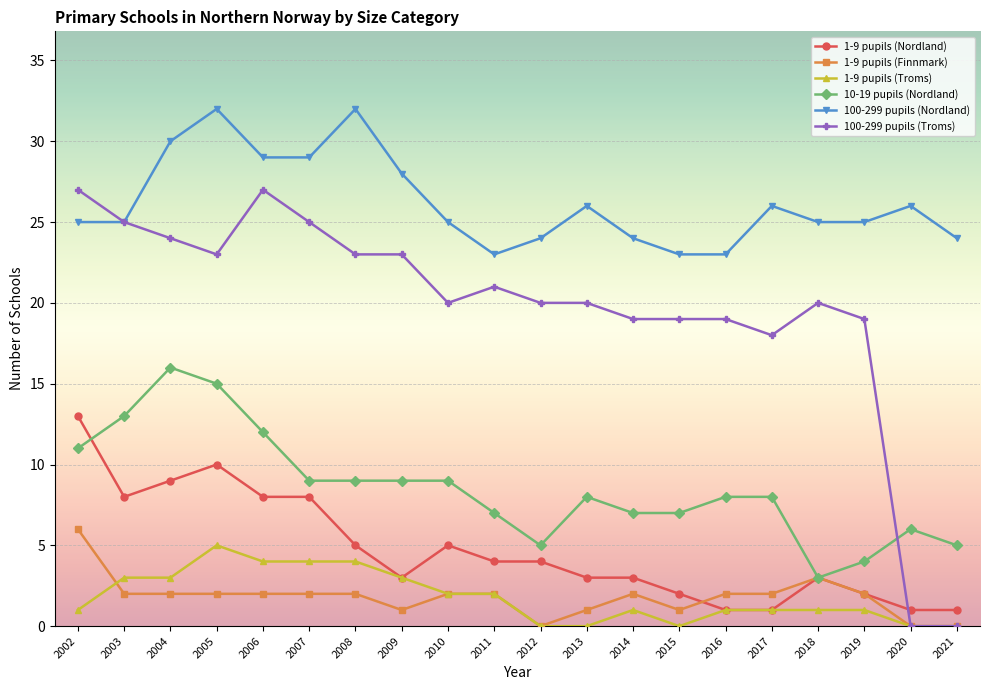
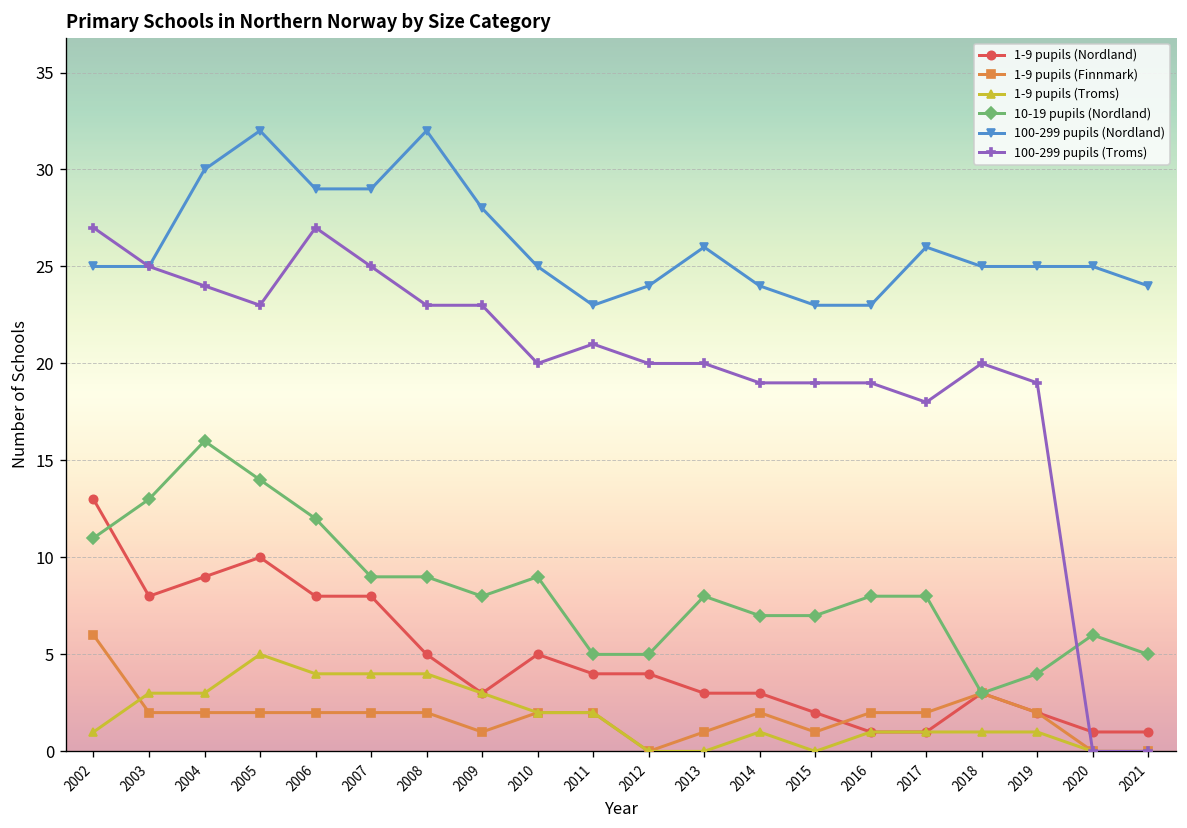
  {
    "1-9 pupils (Troms)": {
      "2002": 1,
      "2003": 3,
      "2004": 3,
      "2005": 5,
      "2006": 4,
      "2007": 4,
      "2008": 4,
      "2013": 0,
      "2014": 1,
      "2015": 0,
      "2018": 1,
      "2019": 1
    },
    "10-19 pupils (Nordland)": {
      "2002": 11,
      "2003": 13,
      "2004": 16,
-     "2005": 15,
+     "2005": 14,
      "2006": 12,
      "2007": 9,
      "2008": 9,
-     "2009": 9,
+     "2009": 8,
      "2010": 9,
-     "2011": 7,
+     "2011": 5,
      "2012": 5,
      "2013": 8,
      "2014": 7,
      "2015": 7,
      "2016": 8,
      "2017": 8,
      "2019": 4,
      "2020": 6,
      "2021": 5
    },
    "100-299 pupils (Nordland)": {
      "2002": 25,
      "2004": 30,
      "2005": 32,
      "2006": 29,
      "2007": 29,
      "2008": 32,
      "2009": 28,
      "2010": 25,
      "2011": 23,
      "2012": 24,
      "2013": 26,
      "2014": 24,
      "2015": 23,
      "2016": 23,
      "2017": 26,
      "2018": 25,
      "2019": 25,
-     "2020": 26,
+     "2020": 25,
      "2021": 24
    },
    "100-299 pupils (Troms)": {
      "2002": 27,
      "2004": 24,
      "2005": 23,
      "2006": 27,
      "2007": 25,
      "2008": 23,
      "2009": 23,
      "2010": 20,
      "2011": 21,
      "2012": 20,
      "2013": 20,
      "2014": 19,
      "2015": 19,
      "2016": 19,
      "2017": 18,
      "2018": 20,
      "2019": 19
    }
  }
